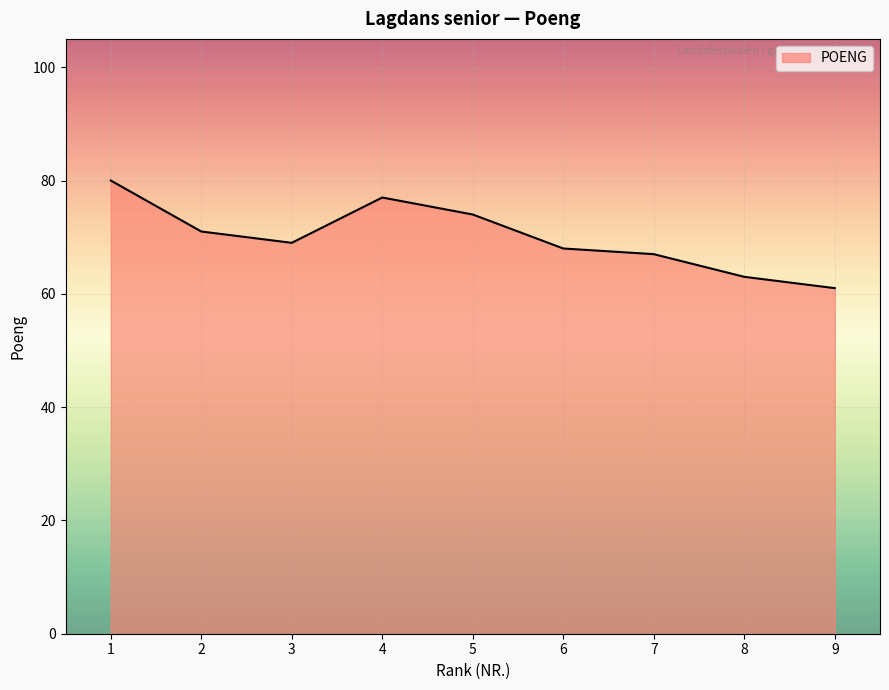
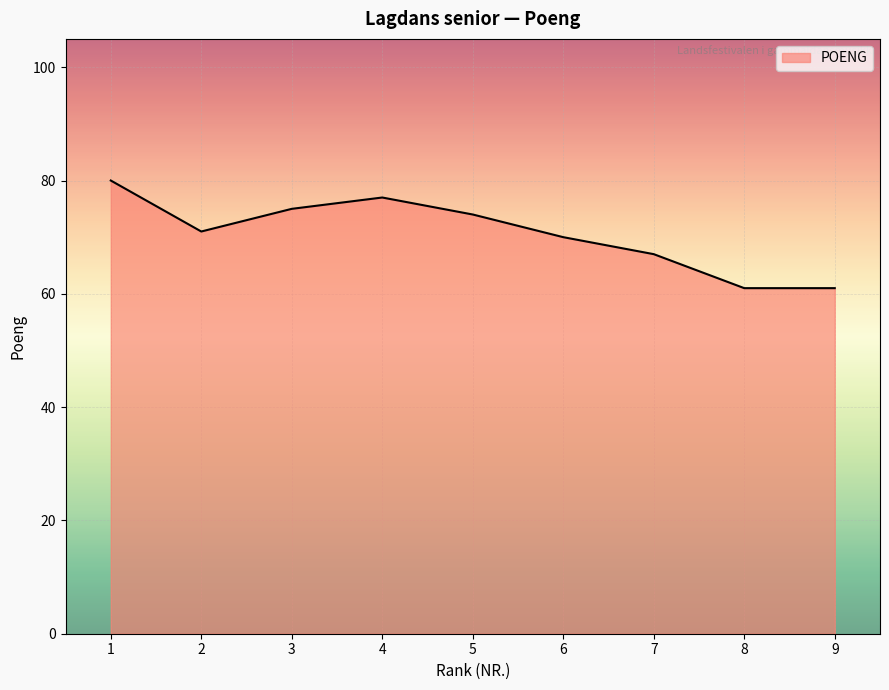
  {
    "1": 80,
    "2": 71,
-   "3": 69,
+   "3": 75,
    "4": 77,
    "5": 74,
-   "6": 68,
+   "6": 70,
    "7": 67,
-   "8": 63,
+   "8": 61,
    "9": 61
  }
